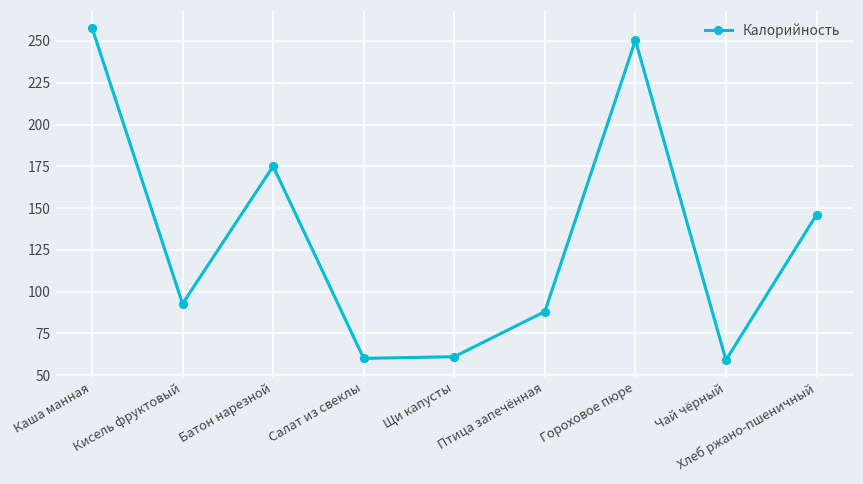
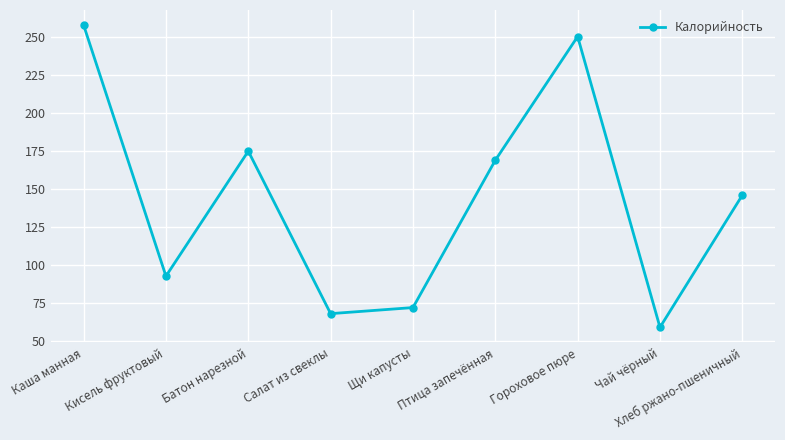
  {
    "Каша манная": 258,
    "Кисель фруктовый": 93,
    "Батон нарезной": 175,
-   "Салат из свеклы": 60,
-   "Щи капусты": 61,
-   "Птица запечённая": 88,
+   "Салат из свеклы": 68,
+   "Щи капусты": 72,
+   "Птица запечённая": 169,
    "Гороховое пюре": 250,
    "Чай чёрный": 59,
    "Хлеб ржано-пшеничный": 146
  }
